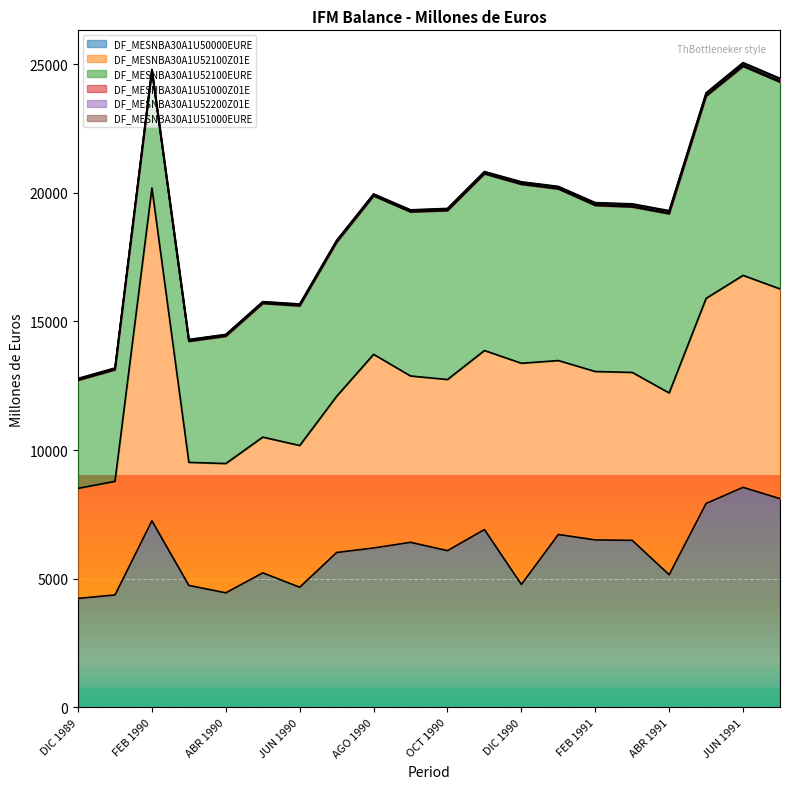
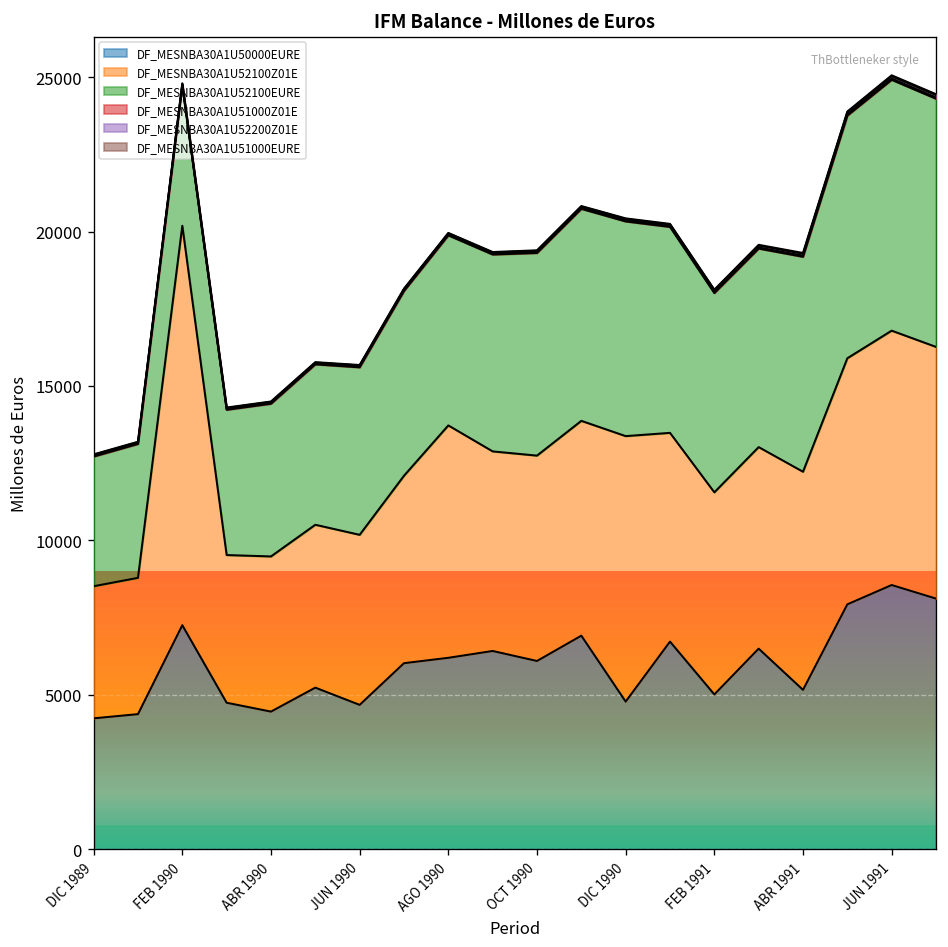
  {
    "DF_MESNBA30A1U50000EURE": {
      "DIC 1989": 4200,
      "FEB 1990": 7300,
      "ABR 1990": 4500,
      "JUN 1990": 4700,
      "AGO 1990": 6200,
      "OCT 1990": 6100,
      "DIC 1990": 4800,
-     "FEB 1991": 6500,
+     "FEB 1991": 5000,
      "ABR 1991": 5200,
      "JUN 1991": 8600
    },
    "DF_MESNBA30A1U52100Z01E": {
      "DIC 1989": 4300,
      "FEB 1990": 12900,
      "ABR 1990": 5000,
      "JUN 1990": 5500,
      "AGO 1990": 7500,
      "OCT 1990": 6700,
      "DIC 1990": 8600,
      "FEB 1991": 6500,
      "ABR 1991": 7100,
      "JUN 1991": 8200
    }
  }
